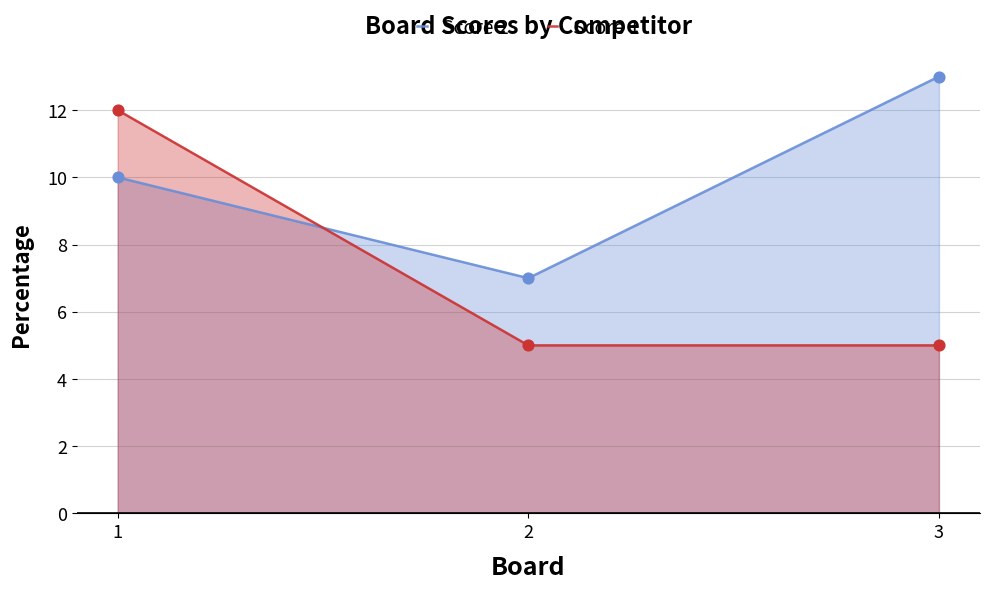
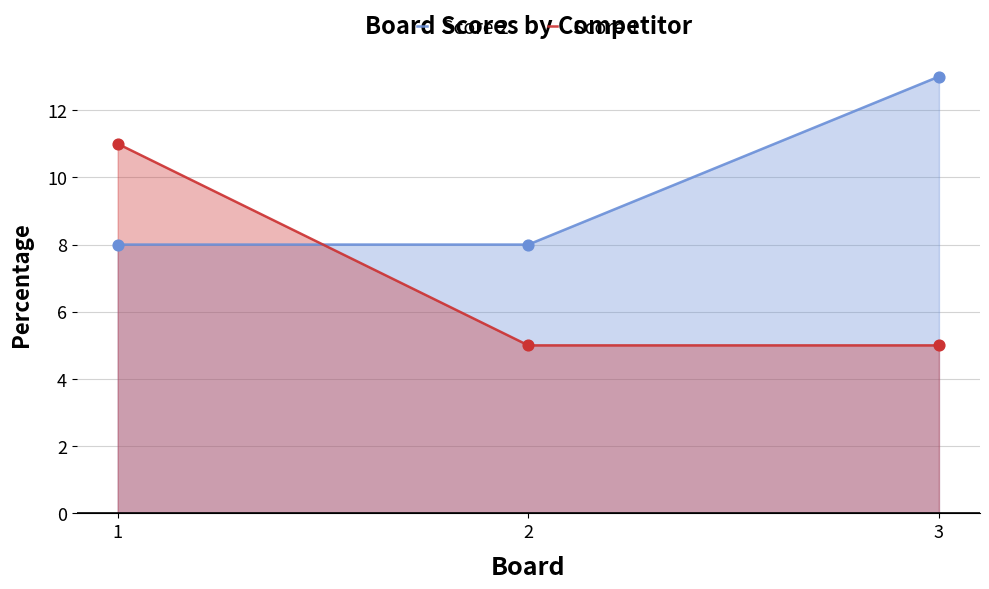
  {
    "Score 2": {
-     "1": 10,
-     "2": 7,
+     "1": 8,
+     "2": 8,
      "3": 13
    },
    "Score 1": {
-     "1": 12,
+     "1": 11,
      "2": 5,
      "3": 5
    }
  }
